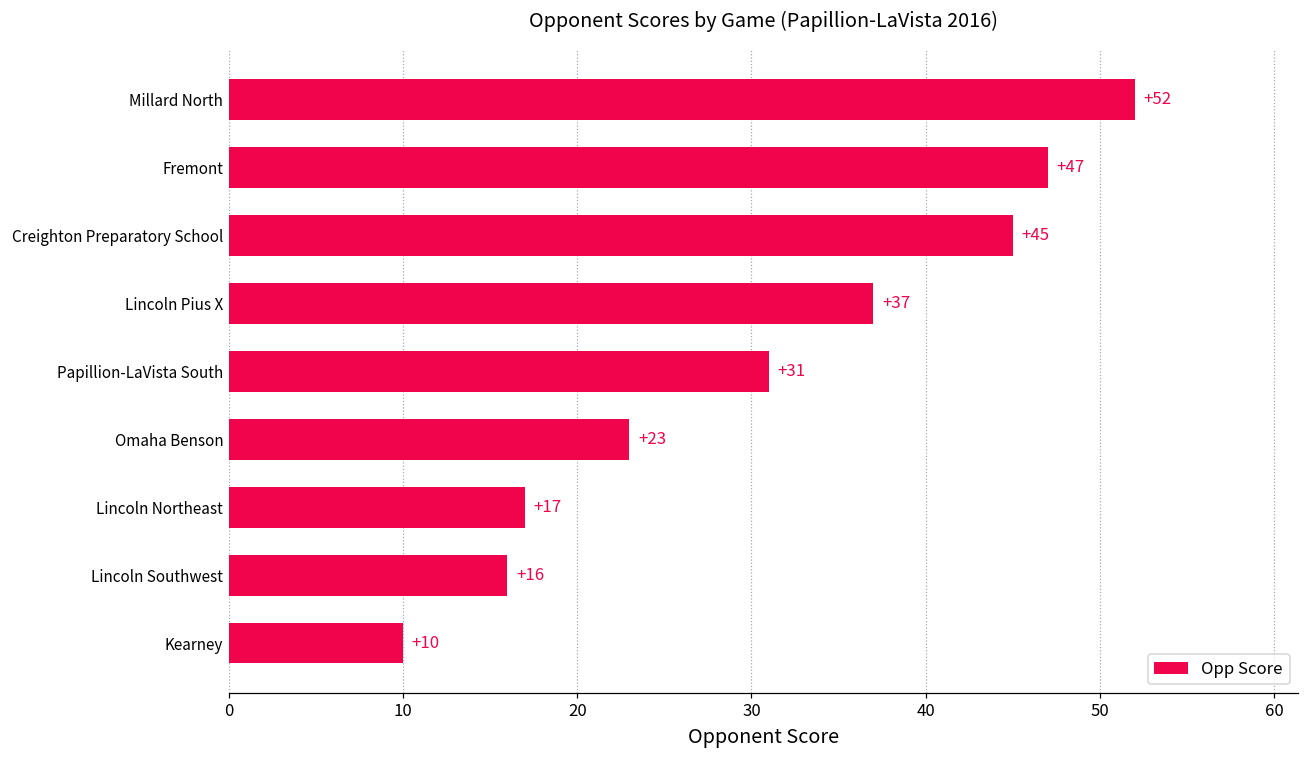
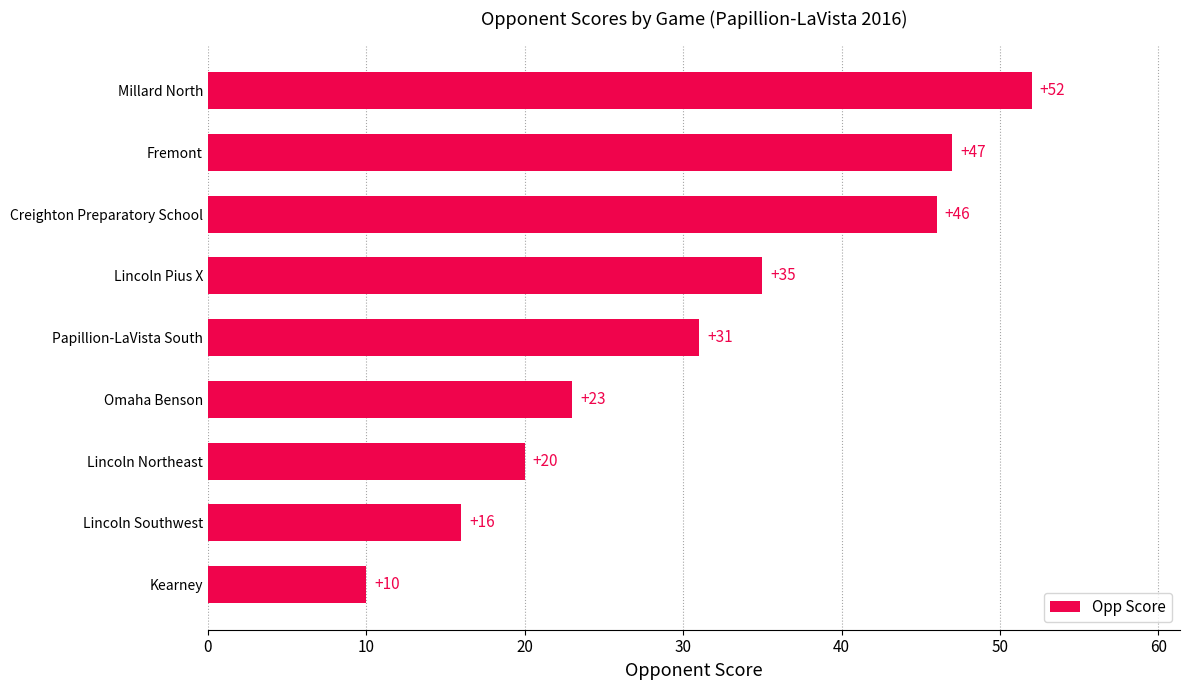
  {
    "Millard North": "+52",
    "Fremont": "+47",
-   "Creighton Preparatory School": "+45",
-   "Lincoln Pius X": "+37",
+   "Creighton Preparatory School": "+46",
+   "Lincoln Pius X": "+35",
    "Papillion-LaVista South": "+31",
    "Omaha Benson": "+23",
-   "Lincoln Northeast": "+17",
+   "Lincoln Northeast": "+20",
    "Lincoln Southwest": "+16",
    "Kearney": "+10"
  }
